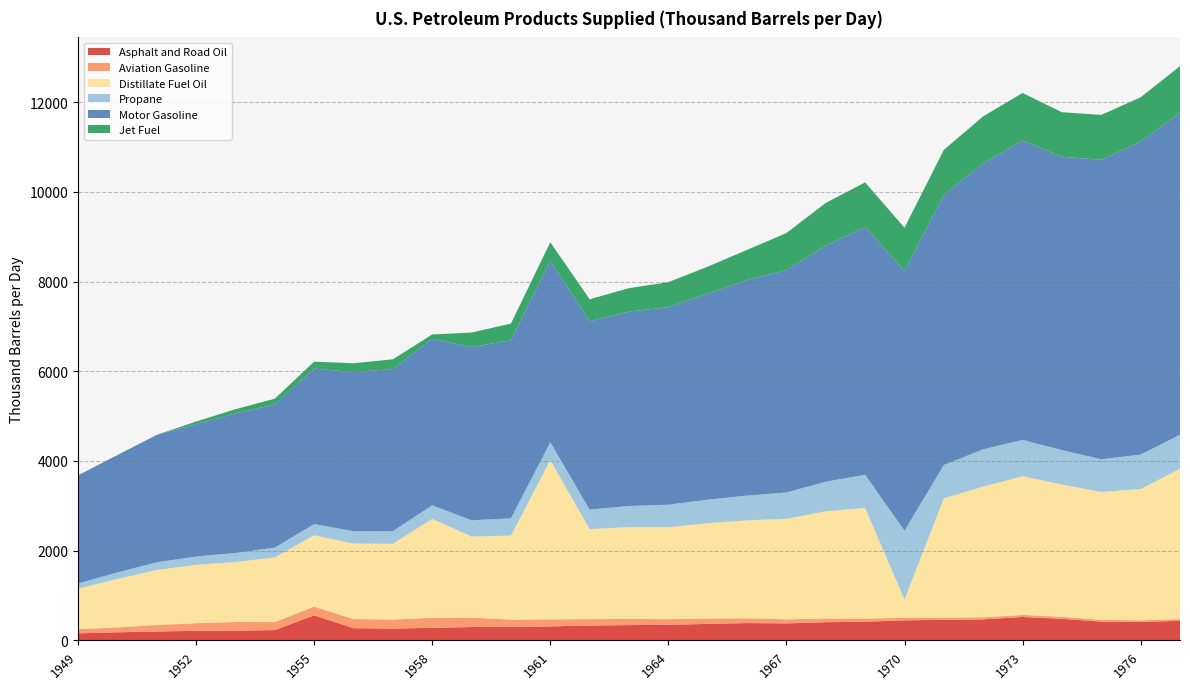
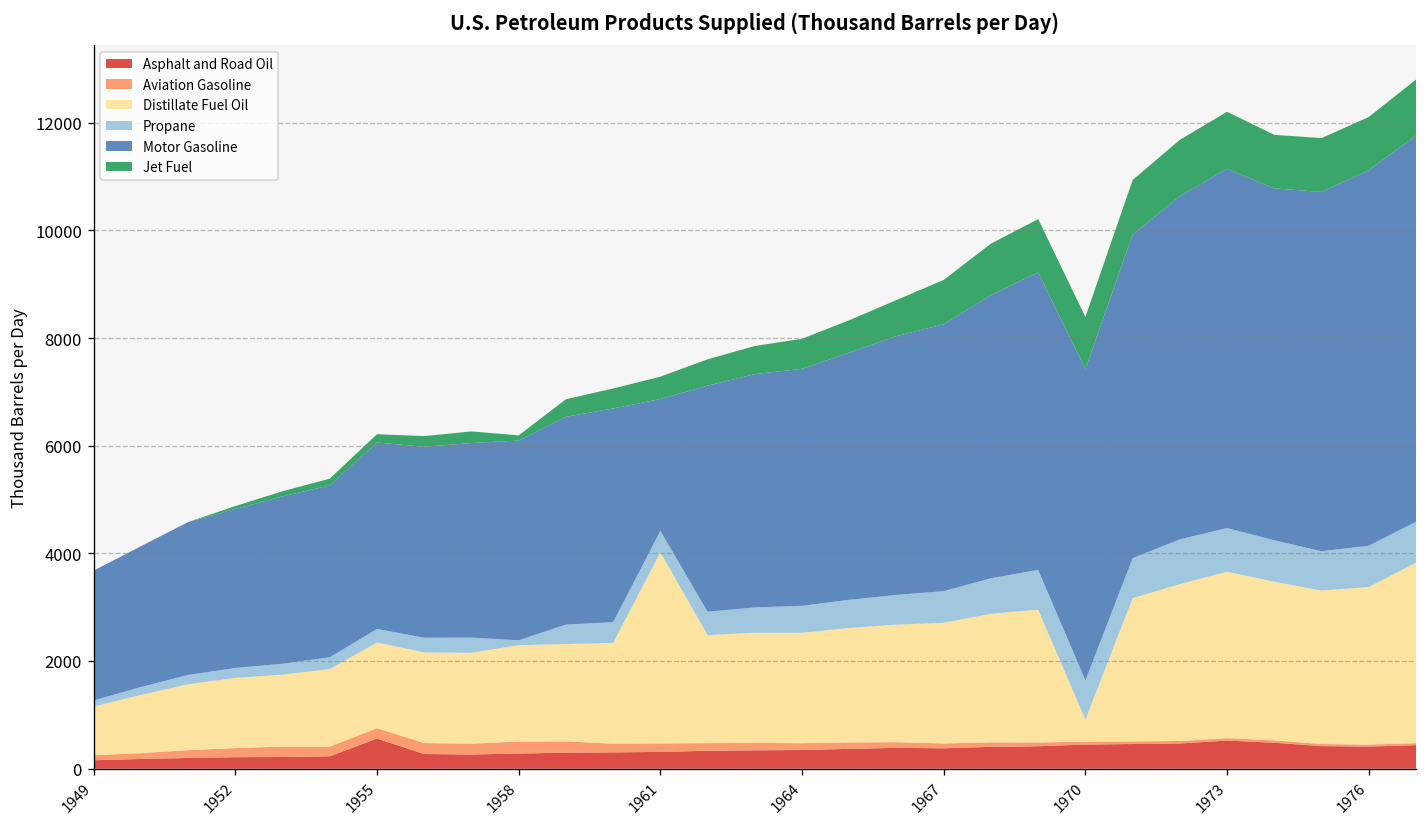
  {
    "Asphalt and Road Oil": {
      "1949": 200,
      "1952": 200,
      "1955": 600,
      "1958": 300,
      "1961": 300,
      "1964": 300,
      "1967": 400
    },
    "Aviation Gasoline": {
      "1949": 100,
      "1952": 200,
      "1955": 200,
      "1958": 200,
      "1961": 200,
      "1964": 100,
      "1967": 100
    },
    "Distillate Fuel Oil": {
      "1949": 900,
      "1952": 1300,
      "1955": 1600,
-     "1958": 2200,
+     "1958": 1800,
      "1961": 3500,
      "1964": 2100,
      "1967": 2200,
      "1970": 400,
      "1973": 3100,
      "1976": 2900
    },
    "Propane": {
      "1949": 100,
      "1952": 200,
      "1955": 300,
-     "1958": 300,
+     "1958": 100,
      "1961": 400,
      "1964": 500,
      "1967": 600,
-     "1970": 1500,
+     "1970": 700,
      "1973": 800,
      "1976": 800
    },
    "Motor Gasoline": {
      "1955": 3500,
      "1958": 3700,
-     "1961": 4000,
+     "1961": 2400,
      "1964": 4400,
      "1967": 5000,
      "1970": 5800,
      "1973": 6700,
      "1976": 7000
    },
    "Jet Fuel": {
      "1955": 200,
      "1958": 100,
      "1961": 400,
      "1964": 600,
      "1967": 800,
      "1970": 1000,
      "1973": 1100,
      "1976": 1000
    }
  }
